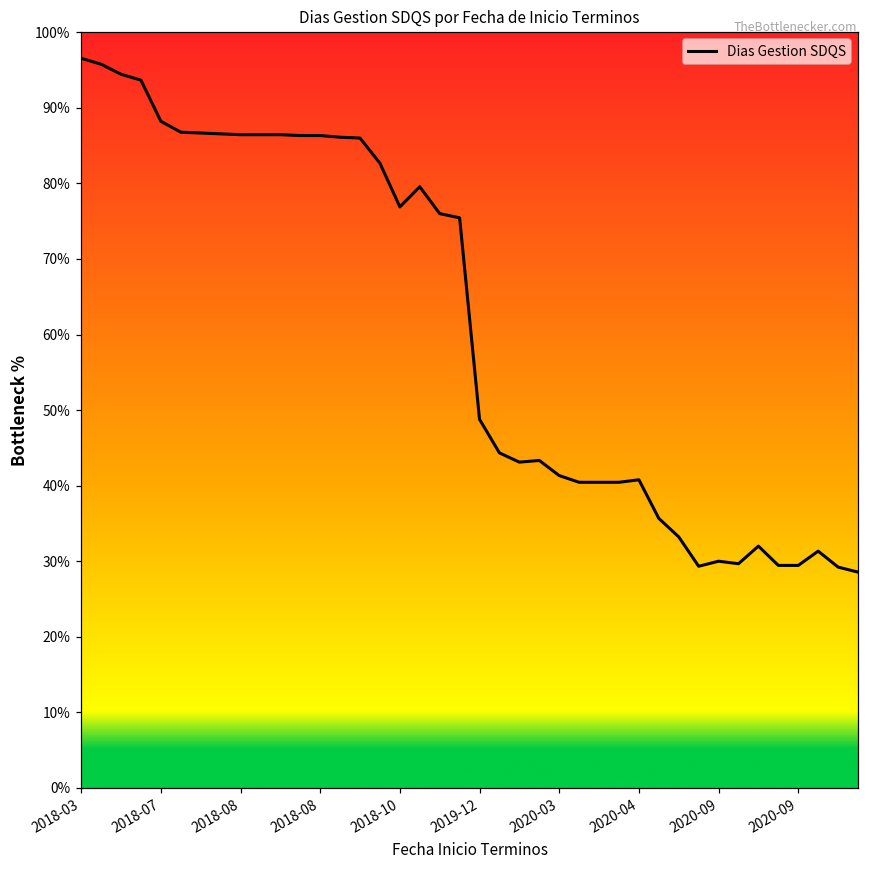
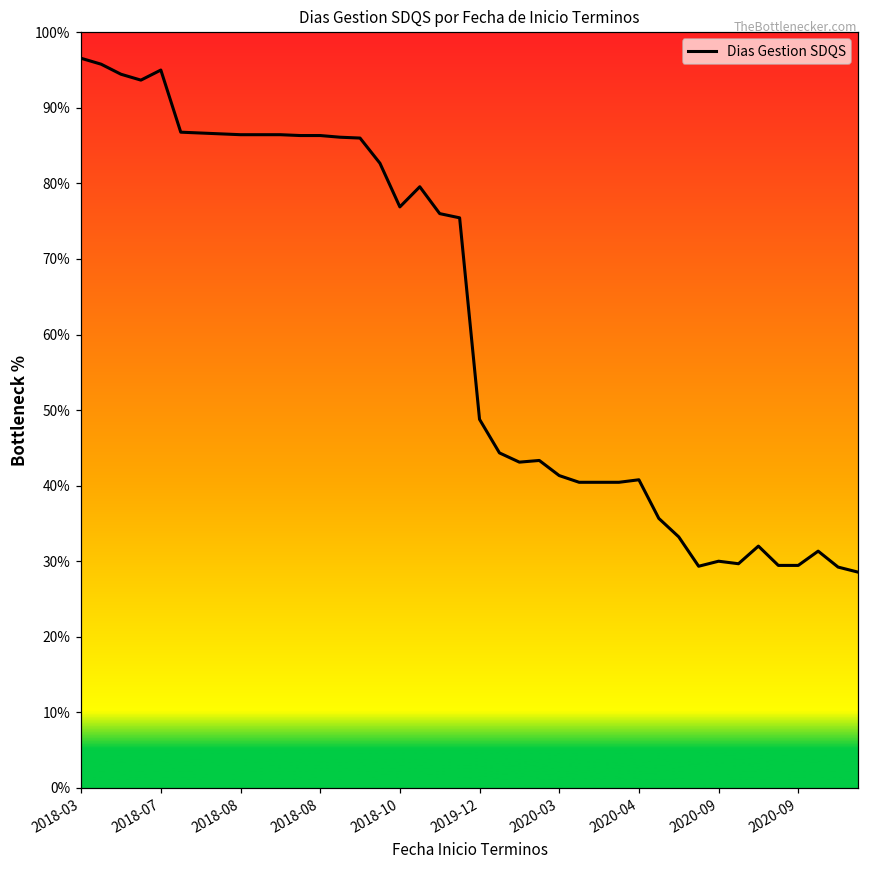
  {
    "2018-03": "97%",
-   "2018-07": "88%",
+   "2018-07": "95%",
    "2018-10": "77%",
    "2019-12": "49%"
  }
